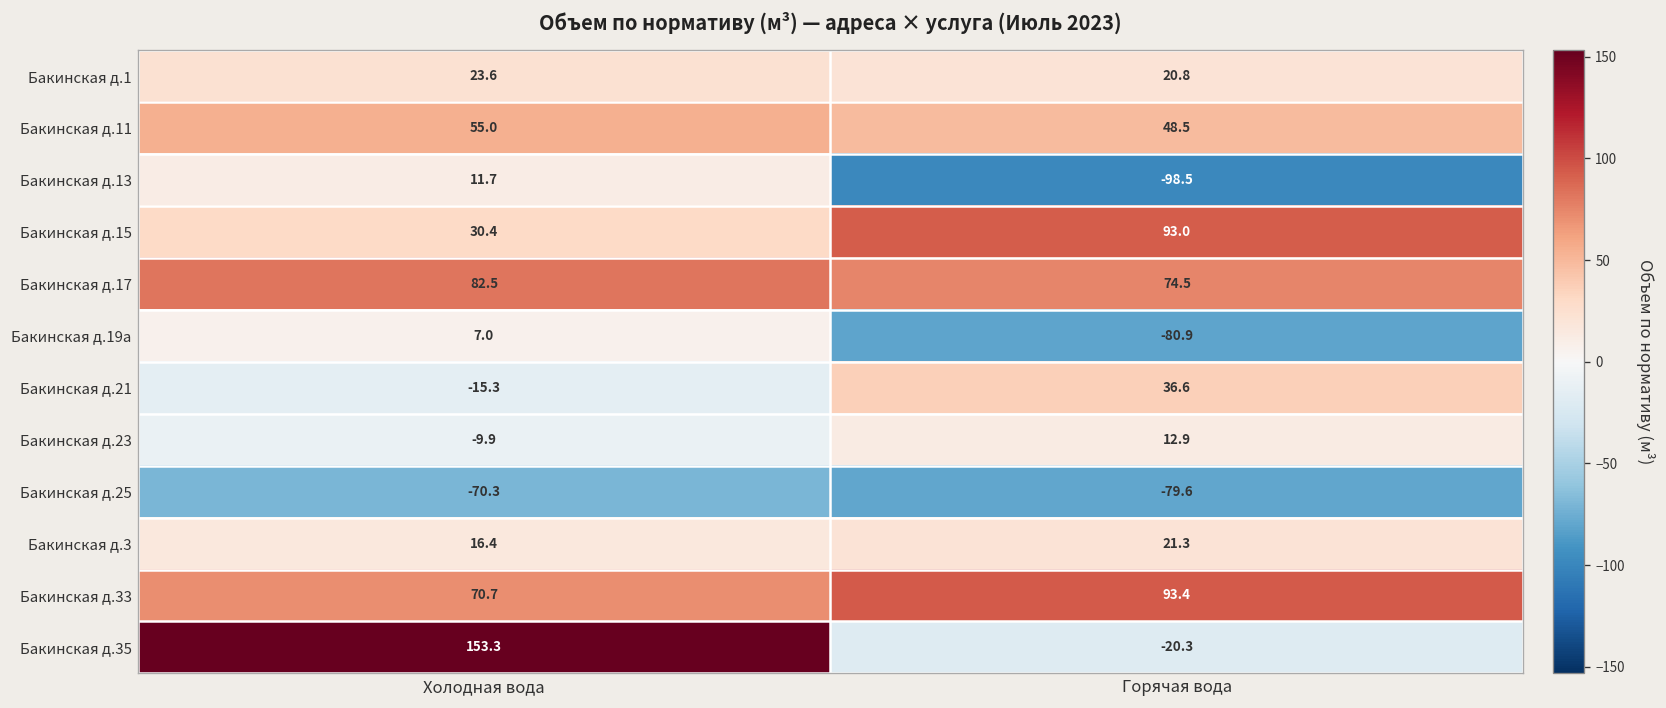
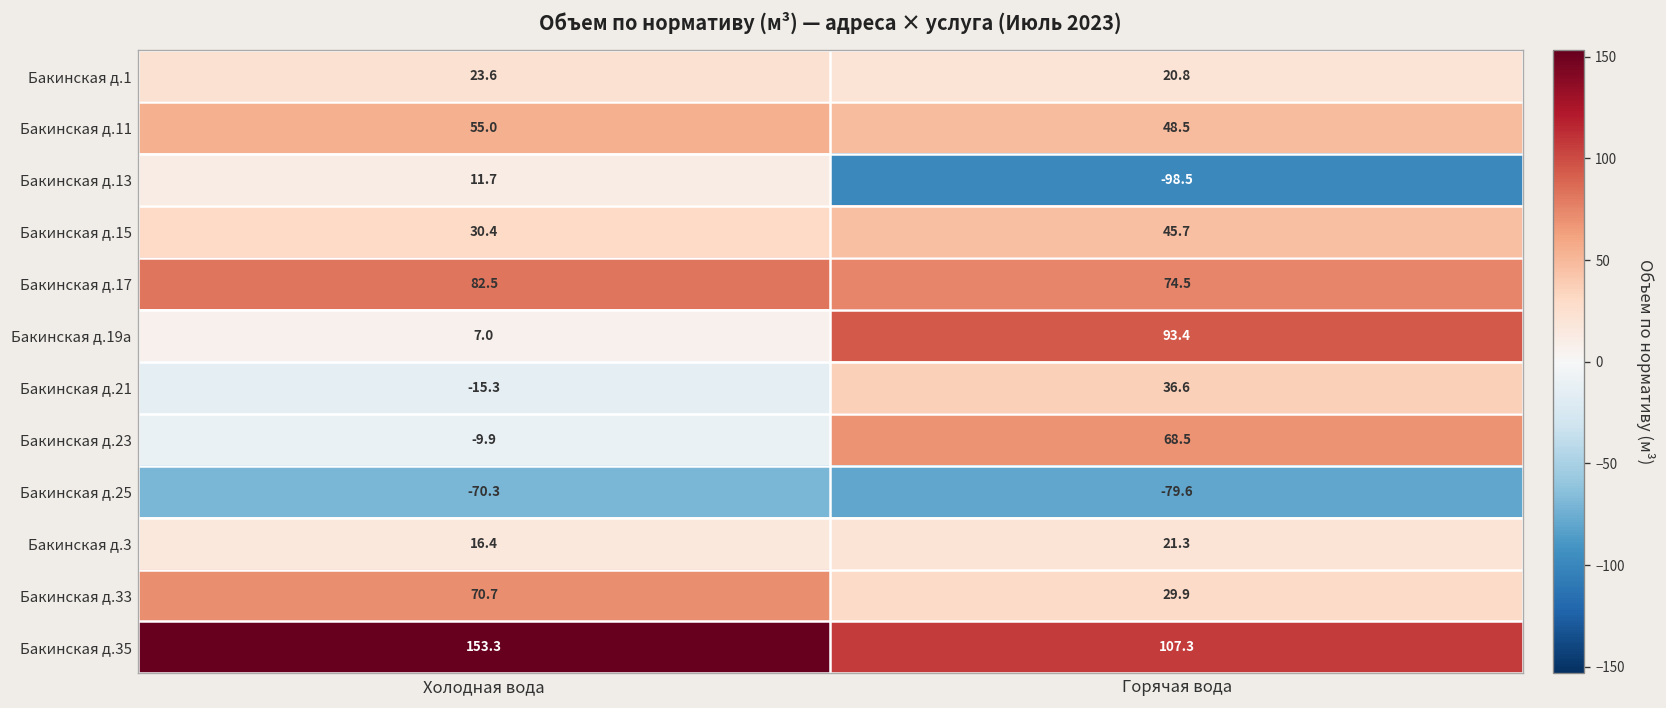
  {
    "Бакинская д.1": {
      "Холодная вода": 23.6,
      "Горячая вода": 20.8
    },
    "Бакинская д.11": {
      "Холодная вода": 55.0,
      "Горячая вода": 48.5
    },
    "Бакинская д.13": {
      "Холодная вода": 11.7,
      "Горячая вода": -98.5
    },
    "Бакинская д.15": {
      "Холодная вода": 30.4,
-     "Горячая вода": 93.0
+     "Горячая вода": 45.7
    },
    "Бакинская д.17": {
      "Холодная вода": 82.5,
      "Горячая вода": 74.5
    },
    "Бакинская д.19а": {
      "Холодная вода": 7.0,
-     "Горячая вода": -80.9
+     "Горячая вода": 93.4
    },
    "Бакинская д.21": {
      "Холодная вода": -15.3,
      "Горячая вода": 36.6
    },
    "Бакинская д.23": {
      "Холодная вода": -9.9,
-     "Горячая вода": 12.9
+     "Горячая вода": 68.5
    },
    "Бакинская д.25": {
      "Холодная вода": -70.3,
      "Горячая вода": -79.6
    },
    "Бакинская д.3": {
      "Холодная вода": 16.4,
      "Горячая вода": 21.3
    },
    "Бакинская д.33": {
      "Холодная вода": 70.7,
-     "Горячая вода": 93.4
+     "Горячая вода": 29.9
    },
    "Бакинская д.35": {
      "Холодная вода": 153.3,
-     "Горячая вода": -20.3
+     "Горячая вода": 107.3
    }
  }
